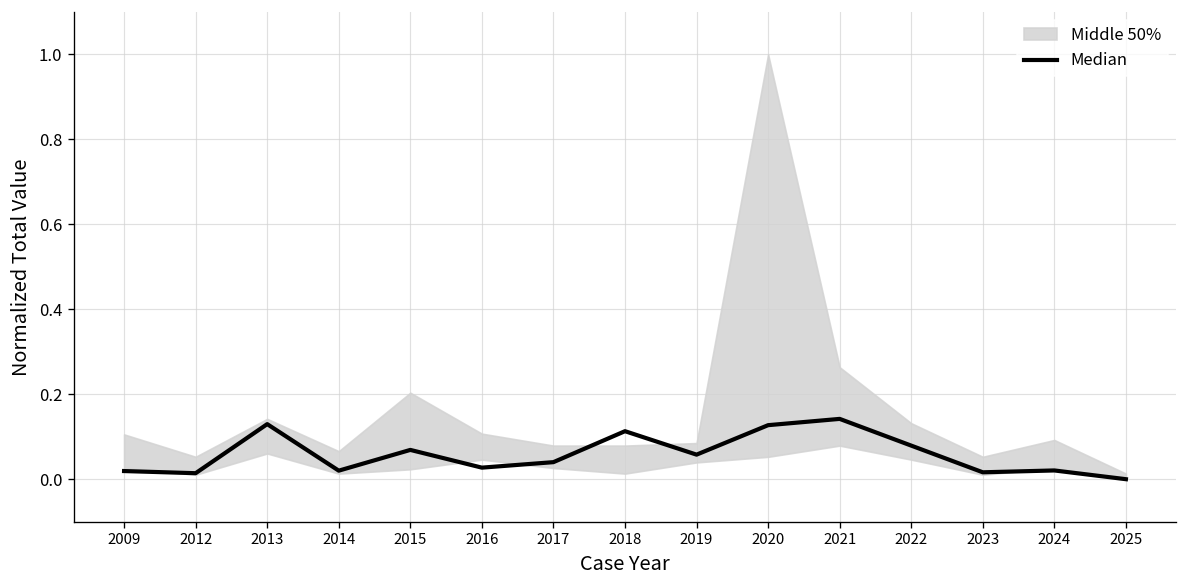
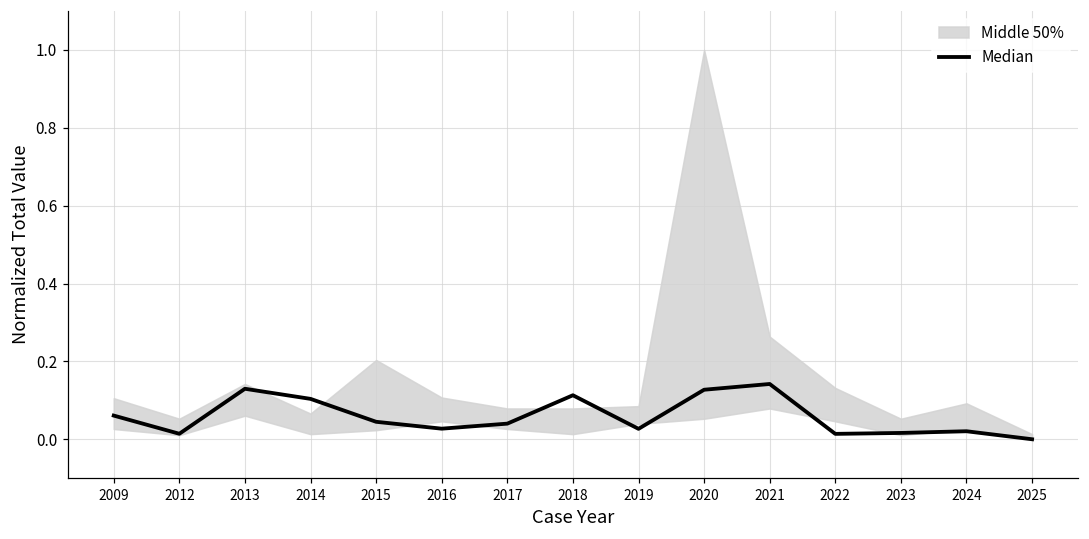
  {
    "Median": {
-     "2009": 0.02,
+     "2009": 0.06,
      "2012": 0.01,
      "2013": 0.13,
-     "2014": 0.02,
-     "2015": 0.07,
+     "2014": 0.10,
+     "2015": 0.04,
      "2016": 0.03,
      "2017": 0.04,
      "2018": 0.11,
-     "2019": 0.06,
+     "2019": 0.03,
      "2020": 0.13,
      "2021": 0.14,
-     "2022": 0.08,
+     "2022": 0.01,
      "2023": 0.02,
      "2024": 0.02,
      "2025": 0.00
    },
    "Middle 50%": {
      "2025": 0.01
    }
  }
